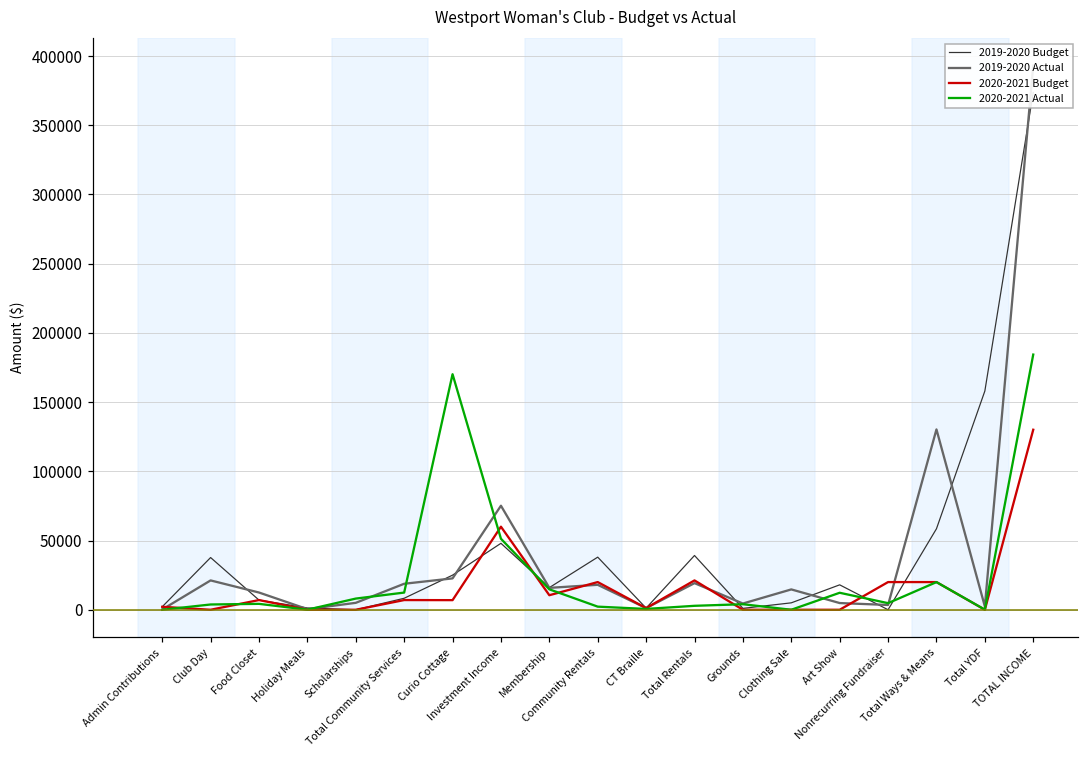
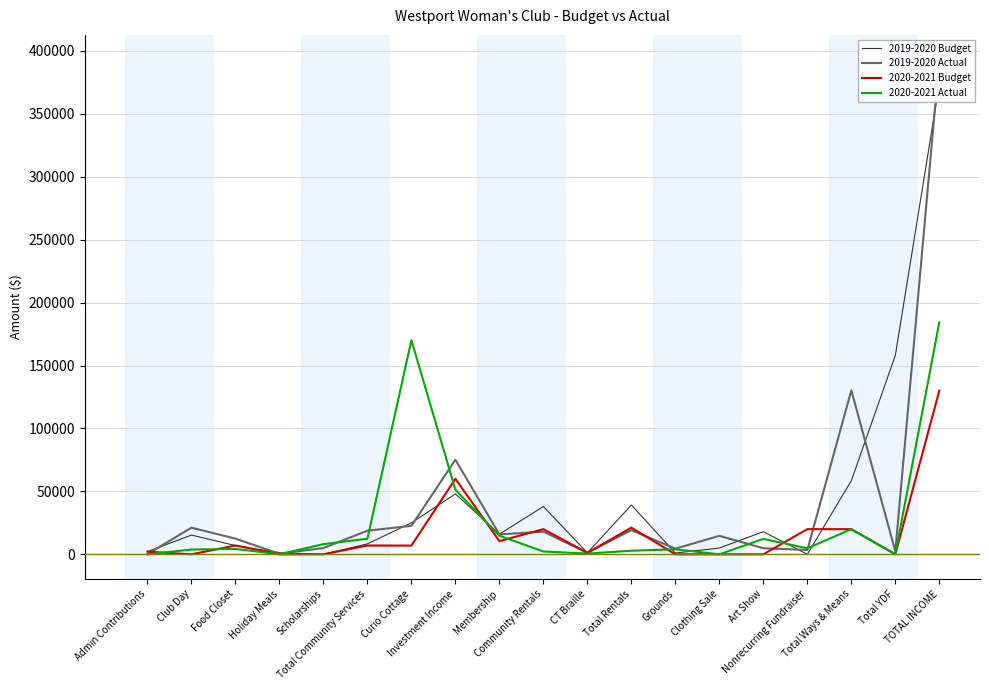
  {
    "2019-2020 Budget": {
-     "Club Day": 38000,
+     "Club Day": 15000,
      "Curio Cottage": 25000,
      "Investment Income": 48000,
      "Community Rentals": 38000,
      "Total Rentals": 39000,
      "Clothing Sale": 5000,
      "Art Show": 18000,
      "Nonrecurring Fundraiser": 0,
      "Total Ways & Means": 59000,
      "Total YDF": 158000
    },
    "2019-2020 Actual": {
      "Club Day": 21000,
      "Food Closet": 12000,
      "Scholarships": 5000,
      "Total Community Services": 19000,
      "Curio Cottage": 23000,
      "Investment Income": 75000,
      "Clothing Sale": 15000,
      "Art Show": 5000,
      "Total Ways & Means": 130000,
      "Total YDF": 2000
    },
    "2020-2021 Budget": {
      "Club Day": 0,
      "Curio Cottage": 7000,
      "Investment Income": 60000,
      "Membership": 11000,
      "Art Show": 0,
      "Nonrecurring Fundraiser": 20000,
      "TOTAL INCOME": 130000
    },
    "2020-2021 Actual": {
      "Club Day": 4000,
      "Food Closet": 4000,
      "Scholarships": 8000,
      "Total Community Services": 12000,
      "Curio Cottage": 170000,
      "Investment Income": 51000,
      "Community Rentals": 2000,
      "Total Rentals": 3000,
      "Art Show": 12000,
      "TOTAL INCOME": 184000
    }
  }
